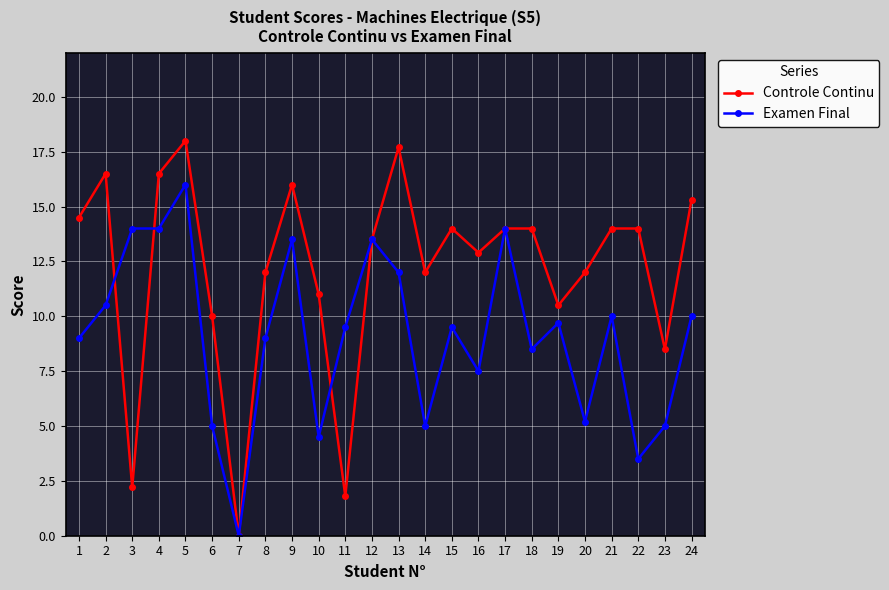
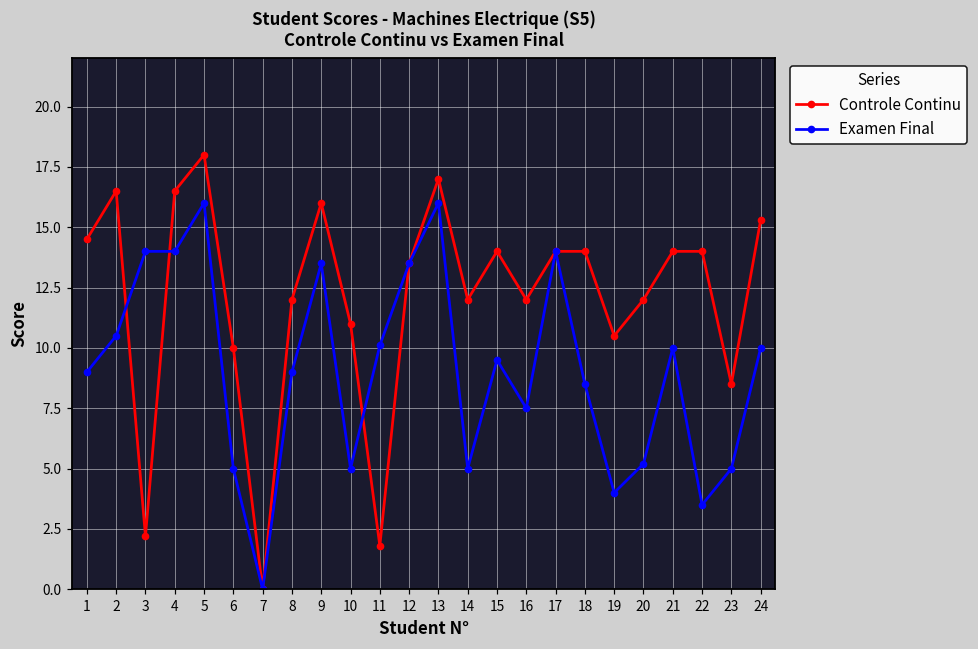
  {
    "Controle Continu": {
      "1": 14.5,
      "2": 16.5,
      "3": 2.2,
      "4": 16.5,
      "5": 18.0,
      "6": 10.0,
      "8": 12.0,
      "9": 16.0,
      "10": 11.0,
      "11": 1.8,
-     "13": 17.7,
+     "13": 17.0,
      "14": 12.0,
      "15": 14.0,
-     "16": 12.9,
+     "16": 12.0,
      "18": 14.0,
      "19": 10.5,
      "20": 12.0,
      "21": 14.0,
      "22": 14.0,
      "23": 8.5,
      "24": 15.3
    },
    "Examen Final": {
      "1": 9.0,
      "2": 10.5,
      "3": 14.0,
      "4": 14.0,
      "5": 16.0,
      "6": 5.0,
      "8": 9.0,
      "9": 13.5,
-     "10": 4.5,
-     "11": 9.5,
-     "13": 12,
+     "10": 5.0,
+     "11": 10.1,
+     "13": 16,
      "14": 5.0,
      "15": 9.5,
      "16": 7.5,
      "18": 8.5,
-     "19": 9.7,
+     "19": 4.0,
      "20": 5.2,
      "21": 10.0,
      "22": 3.5,
      "23": 5.0,
      "24": 10.0
    }
  }
